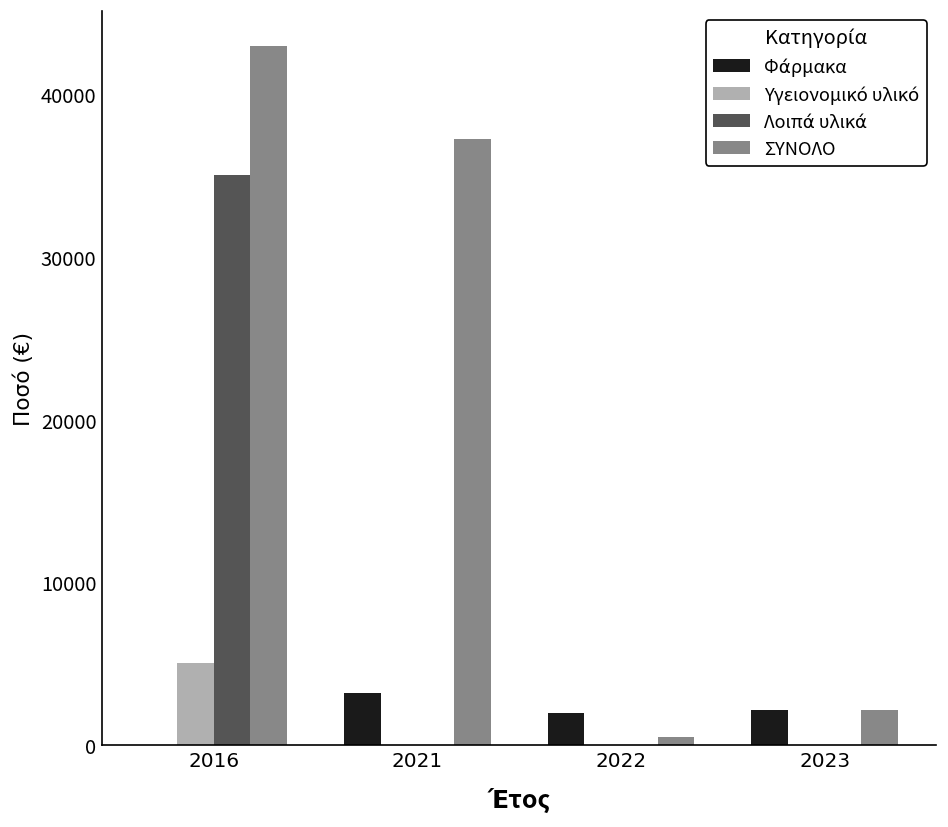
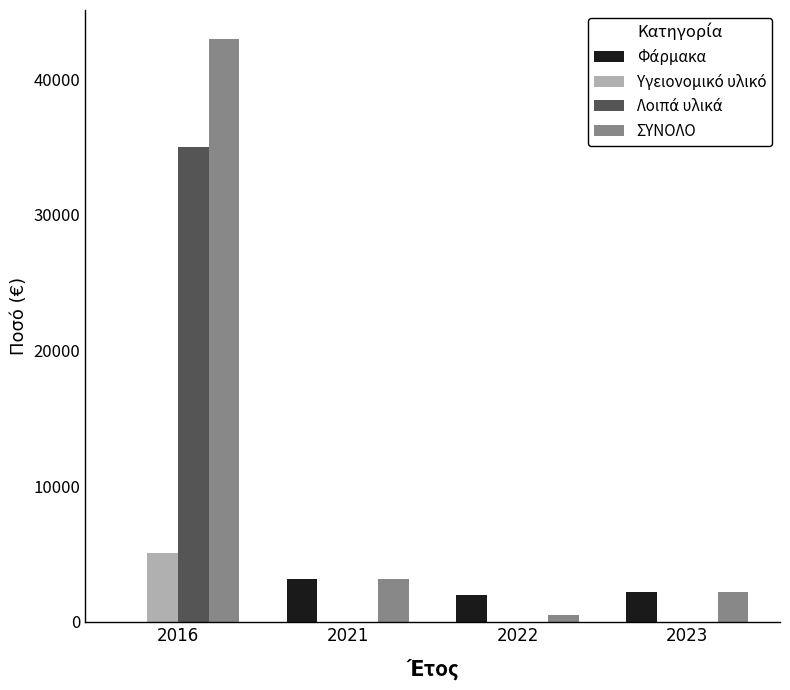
  {
    "Φάρμακα": {
      "2016": 0,
      "2021": 3200,
      "2022": 2000,
      "2023": 2200
    },
    "Υγειονομικό υλικό": {
      "2016": 5100,
      "2021": 0,
      "2022": 0,
      "2023": 0
    },
    "Λοιπά υλικά": {
      "2016": 35000,
      "2021": 0,
      "2022": 0,
      "2023": 0
    },
    "ΣΥΝΟΛΟ": {
      "2016": 43000,
-     "2021": 37300,
+     "2021": 3200,
      "2022": 500,
      "2023": 2200
    }
  }
